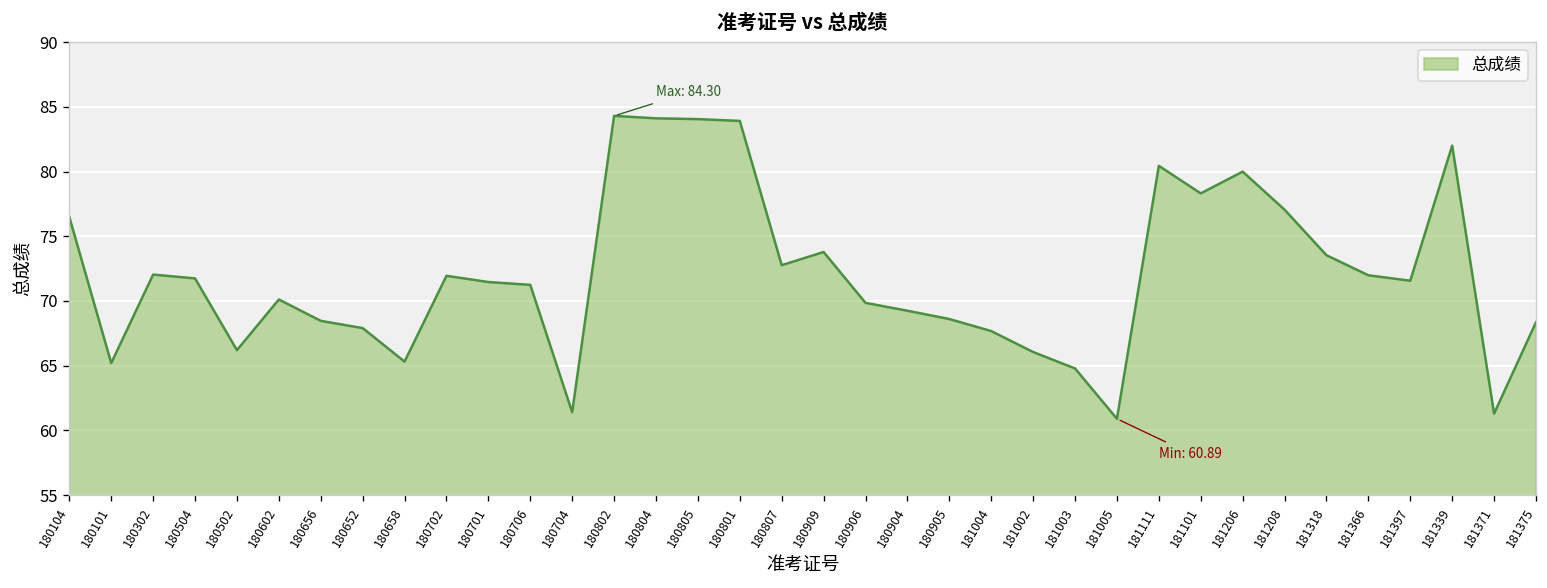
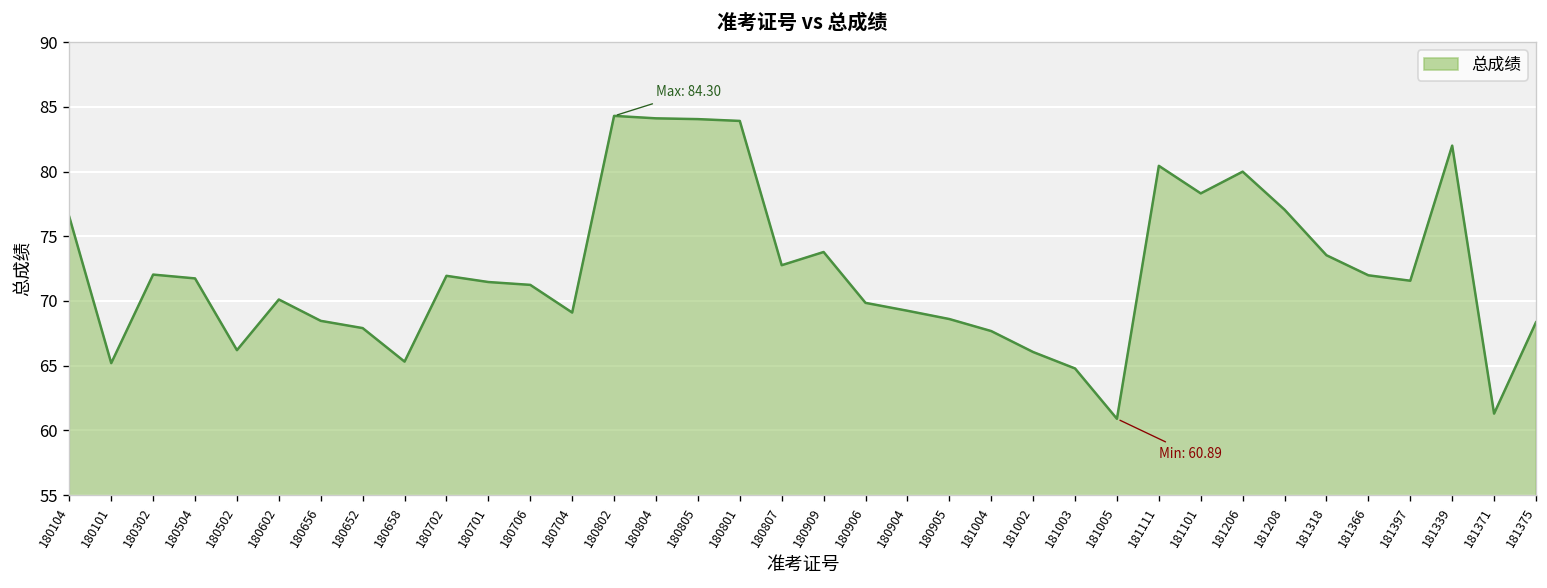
  {
    "180104": 76.5,
    "180101": 65.2,
    "180302": 72.0,
    "180504": 71.7,
    "180502": 66.2,
    "180602": 70.1,
    "180656": 68.5,
    "180652": 67.9,
    "180658": 65.3,
    "180702": 71.9,
    "180701": 71.5,
    "180706": 71.2,
-   "180704": 61.4,
+   "180704": 69.1,
    "180805": 84.1,
    "180801": 83.9,
    "180807": 72.8,
    "180909": 73.8,
    "180906": 69.9,
    "180904": 69.2,
    "180905": 68.6,
    "181004": 67.7,
    "181002": 66.1,
    "181003": 64.8,
    "181111": 80.4,
    "181101": 78.3,
    "181206": 80.0,
    "181208": 77.1,
    "181318": 73.5,
    "181366": 72.0,
    "181397": 71.6,
    "181339": 82.0,
    "181371": 61.3,
    "181375": 68.4
  }
